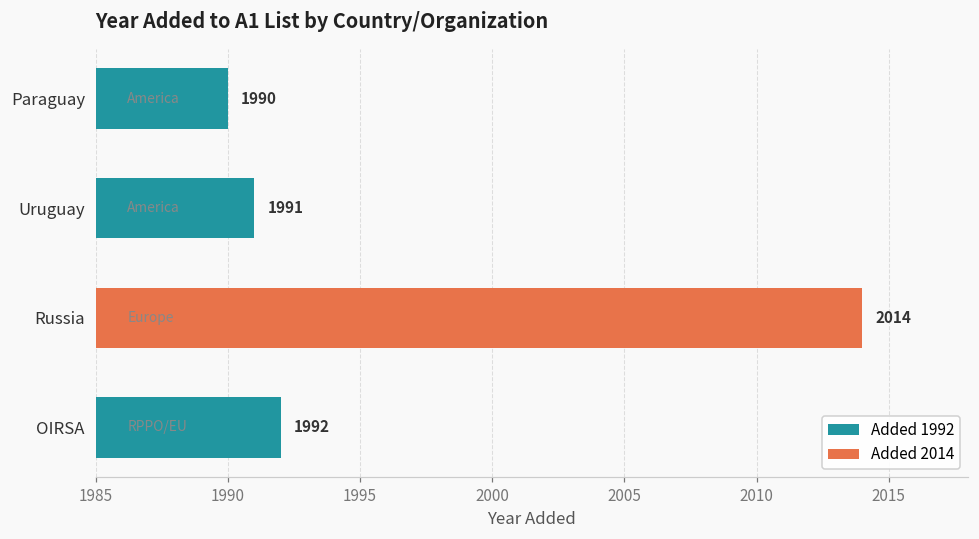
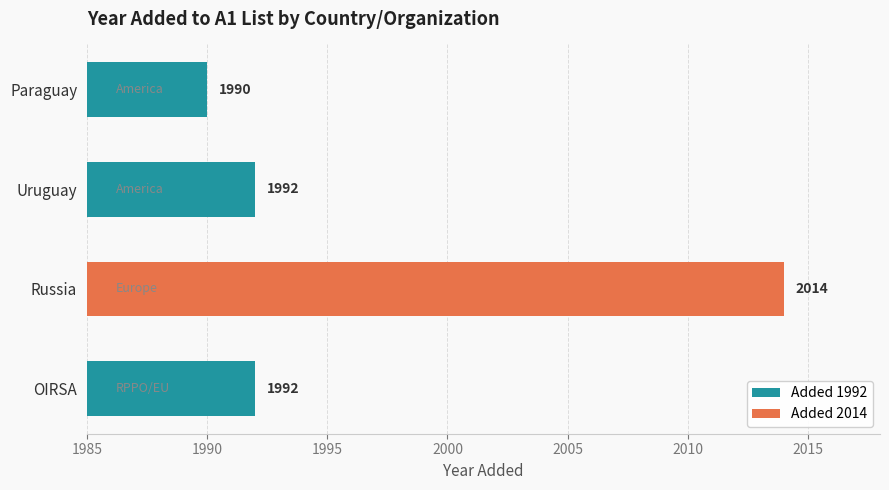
  {
    "Paraguay": 1990,
-   "Uruguay": 1991,
+   "Uruguay": 1992,
    "Russia": 2014,
    "OIRSA": 1992
  }
